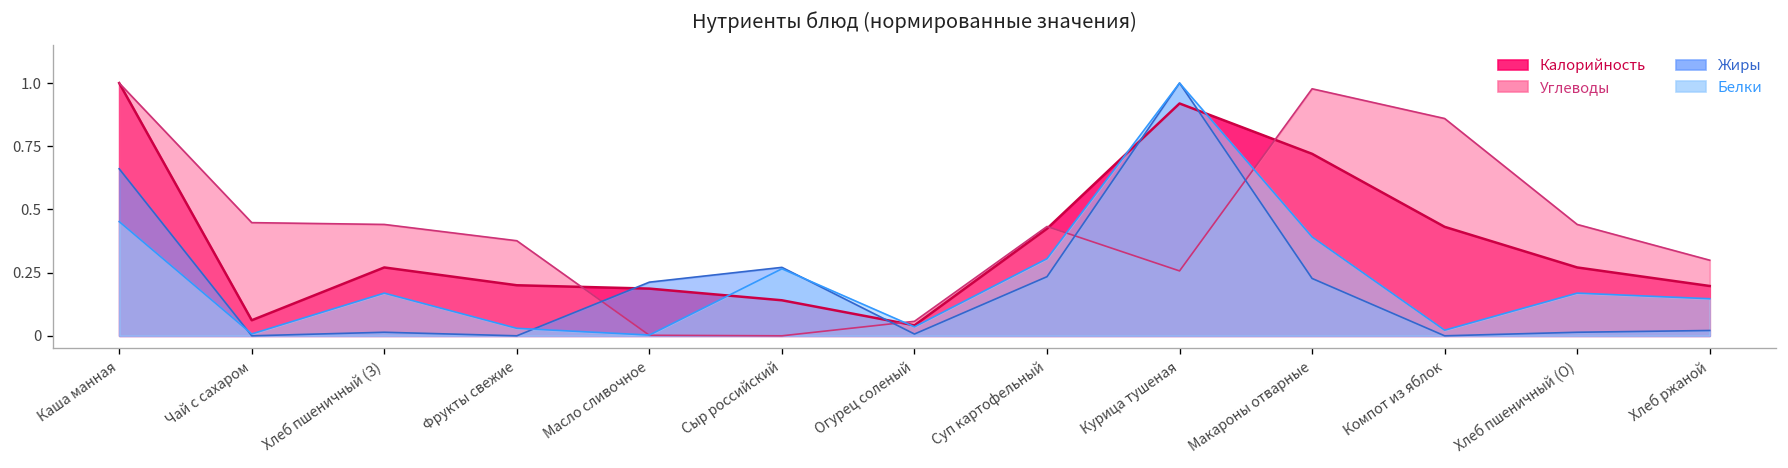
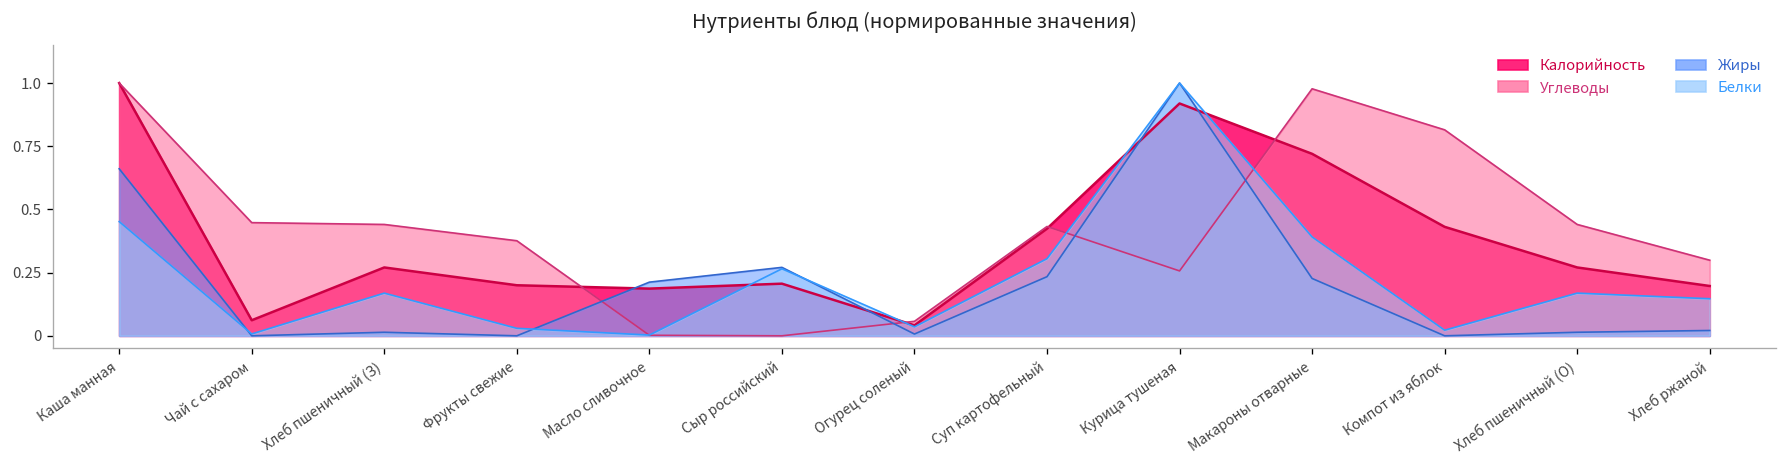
  {
    "Калорийность": {
      "Чай с сахаром": 0.06,
      "Хлеб пшеничный (З)": 0.27,
      "Фрукты свежие": 0.20,
      "Масло сливочное": 0.19,
-     "Сыр российский": 0.14,
+     "Сыр российский": 0.21,
      "Курица тушеная": 0.92,
      "Макароны отварные": 0.72,
      "Компот из яблок": 0.43,
      "Хлеб пшеничный (О)": 0.27,
      "Хлеб ржаной": 0.20
    },
    "Углеводы": {
      "Чай с сахаром": 0.45,
      "Хлеб пшеничный (З)": 0.44,
      "Фрукты свежие": 0.38,
      "Сыр российский": 0.00,
      "Огурец соленый": 0.06,
      "Курица тушеная": 0.26,
      "Макароны отварные": 0.98,
-     "Компот из яблок": 0.86,
+     "Компот из яблок": 0.81,
      "Хлеб пшеничный (О)": 0.44,
      "Хлеб ржаной": 0.30
    }
  }
